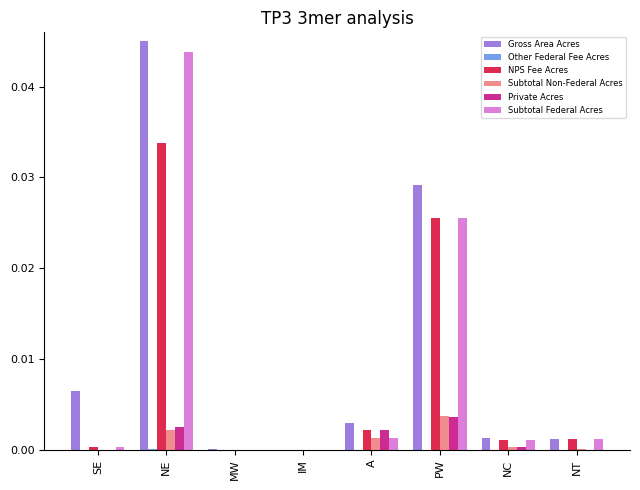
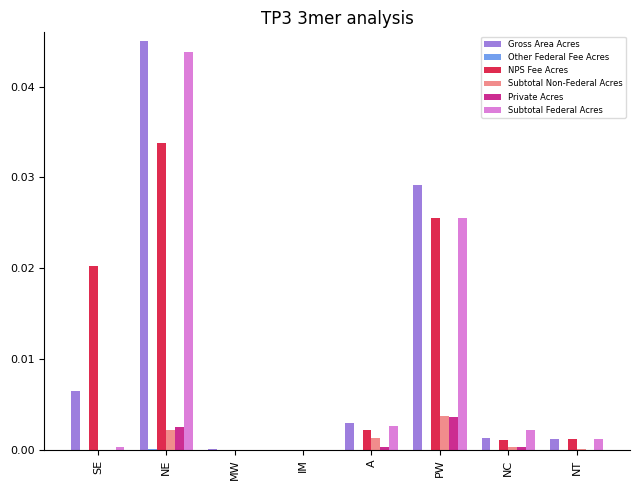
  {
    "Gross Area Acres": {
      "SE": 0.006,
      "NE": 0.045,
      "A": 0.003,
      "PW": 0.029,
      "NC": 0.001,
      "NT": 0.001
    },
    "Other Federal Fee Acres": {
      "SE": 0.000,
      "MW": 0.000,
      "A": 0.000,
      "PW": 0.000,
      "NC": 0.000,
      "NT": 0.000
    },
    "NPS Fee Acres": {
-     "SE": 0.000,
+     "SE": 0.020,
      "NE": 0.034,
      "IM": 0.000,
      "A": 0.002,
      "PW": 0.026,
      "NC": 0.001,
      "NT": 0.001
    },
    "Subtotal Non-Federal Acres": {
      "SE": 0.000,
      "NE": 0.002,
      "IM": 0.000,
      "A": 0.001,
      "PW": 0.004,
      "NC": 0.000
    },
    "Private Acres": {
      "SE": 0.000,
      "NE": 0.002,
      "IM": 0.000,
-     "A": 0.002,
+     "A": 0.000,
      "PW": 0.004,
      "NC": 0.000
    },
    "Subtotal Federal Acres": {
      "SE": 0.000,
      "NE": 0.044,
-     "A": 0.001,
+     "A": 0.003,
      "PW": 0.026,
-     "NC": 0.001,
+     "NC": 0.002,
      "NT": 0.001
    }
  }
